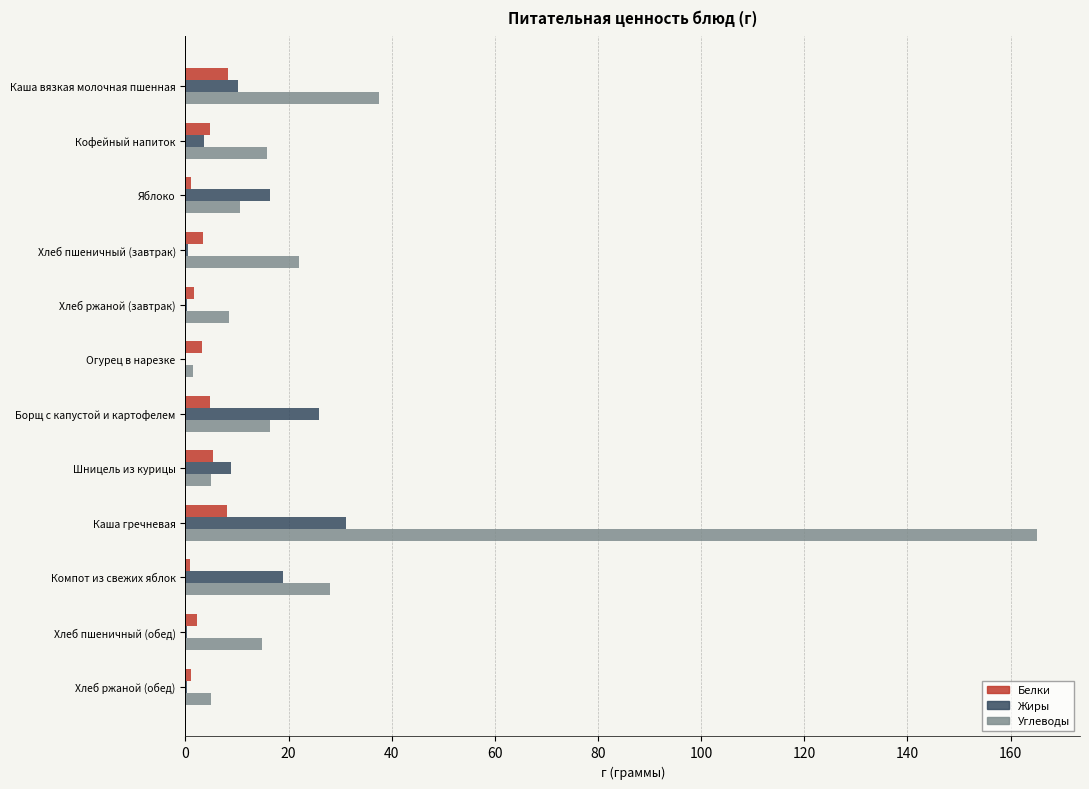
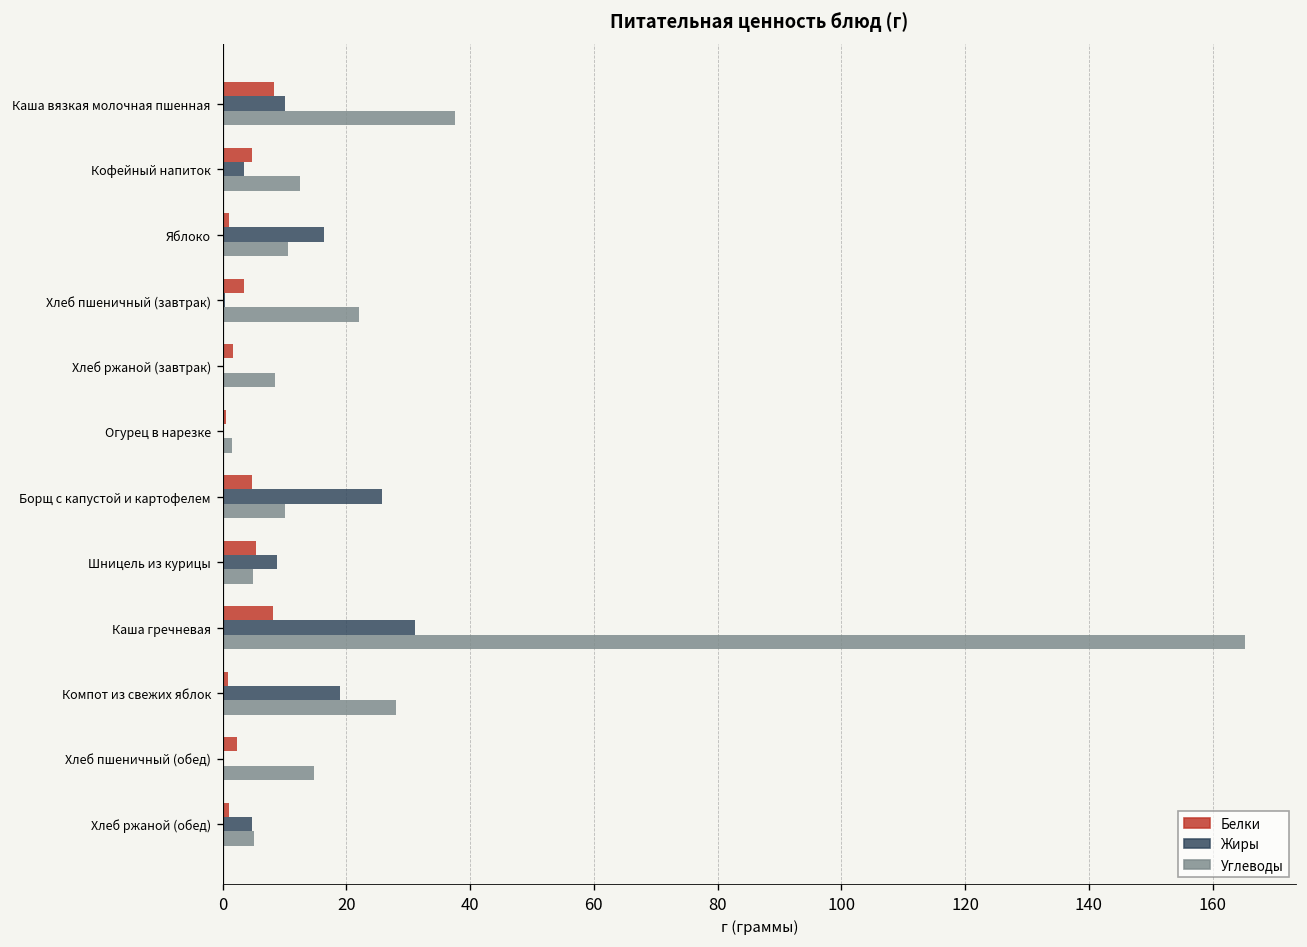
  {
    "Белки": {
      "Каша вязкая молочная пшенная": 8,
      "Кофейный напиток": 5,
      "Яблоко": 1,
      "Хлеб пшеничный (завтрак)": 3,
      "Хлеб ржаной (завтрак)": 2,
-     "Огурец в нарезке": 3,
+     "Огурец в нарезке": 1,
      "Борщ с капустой и картофелем": 5,
      "Шницель из курицы": 5,
      "Каша гречневая": 8,
      "Компот из свежих яблок": 1,
      "Хлеб пшеничный (обед)": 2,
      "Хлеб ржаной (обед)": 1
    },
    "Жиры": {
      "Каша вязкая молочная пшенная": 10,
      "Кофейный напиток": 4,
      "Яблоко": 16,
      "Борщ с капустой и картофелем": 26,
      "Шницель из курицы": 9,
      "Каша гречневая": 31,
      "Компот из свежих яблок": 19,
-     "Хлеб ржаной (обед)": 0
+     "Хлеб ржаной (обед)": 5
    },
    "Углеводы": {
      "Каша вязкая молочная пшенная": 38,
-     "Кофейный напиток": 16,
+     "Кофейный напиток": 13,
      "Яблоко": 11,
      "Хлеб пшеничный (завтрак)": 22,
      "Хлеб ржаной (завтрак)": 8,
      "Огурец в нарезке": 2,
-     "Борщ с капустой и картофелем": 16,
+     "Борщ с капустой и картофелем": 10,
      "Шницель из курицы": 5,
      "Каша гречневая": 165,
      "Компот из свежих яблок": 28,
      "Хлеб пшеничный (обед)": 15,
      "Хлеб ржаной (обед)": 5
    }
  }
